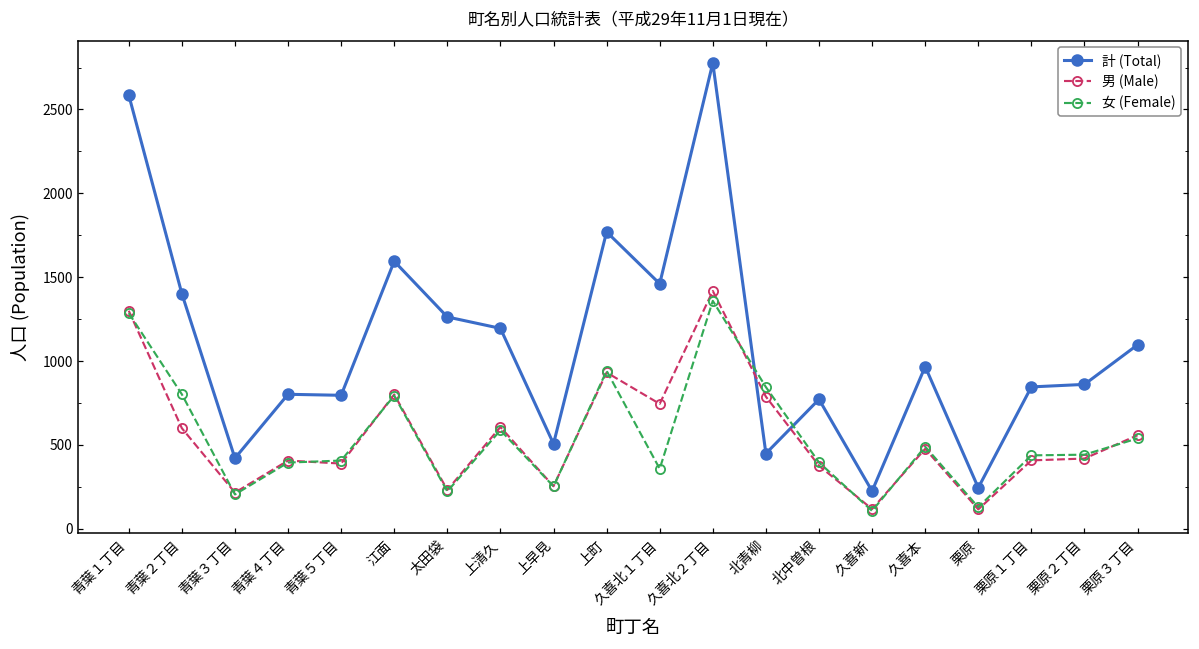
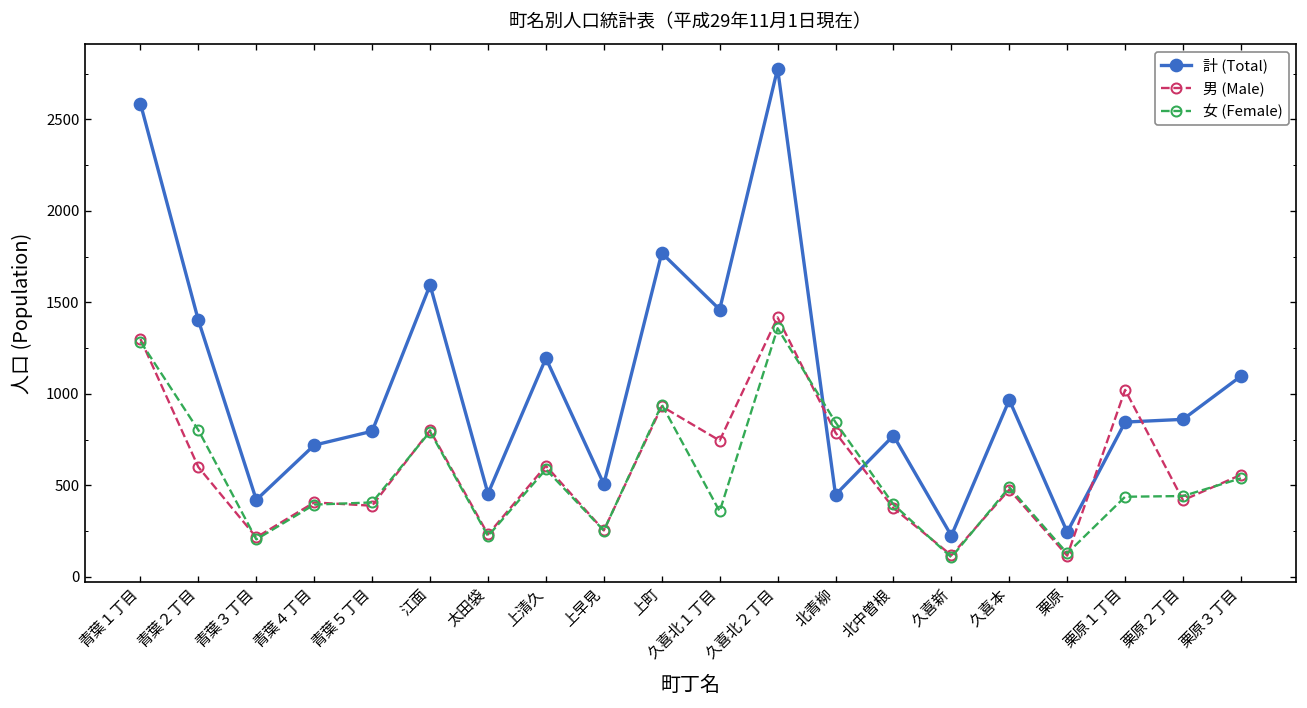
  {
    "計 (Total)": {
      "青葉１丁目": 2590,
      "青葉２丁目": 1400,
      "青葉３丁目": 420,
-     "青葉４丁目": 800,
+     "青葉４丁目": 720,
      "青葉５丁目": 800,
      "江面": 1600,
-     "太田袋": 1260,
+     "太田袋": 460,
      "上清久": 1200,
      "上早見": 510,
      "上町": 1770,
      "久喜北１丁目": 1460,
      "久喜北２丁目": 2780,
      "北青柳": 450,
      "北中曽根": 770,
      "久喜新": 230,
      "久喜本": 970,
      "栗原": 250,
      "栗原１丁目": 850,
      "栗原２丁目": 860,
      "栗原３丁目": 1100
    },
    "男 (Male)": {
      "青葉２丁目": 600,
      "青葉５丁目": 390,
      "上清久": 610,
      "久喜北１丁目": 750,
      "久喜北２丁目": 1420,
      "北青柳": 790,
      "北中曽根": 380,
-     "栗原１丁目": 410,
+     "栗原１丁目": 1020,
      "栗原２丁目": 420,
      "栗原３丁目": 560
    },
    "女 (Female)": {
      "青葉２丁目": 800,
      "青葉５丁目": 410,
      "上清久": 590,
      "久喜北１丁目": 360,
      "久喜北２丁目": 1360,
      "北青柳": 850,
      "北中曽根": 400,
      "栗原１丁目": 440,
      "栗原２丁目": 440,
      "栗原３丁目": 540
    }
  }
